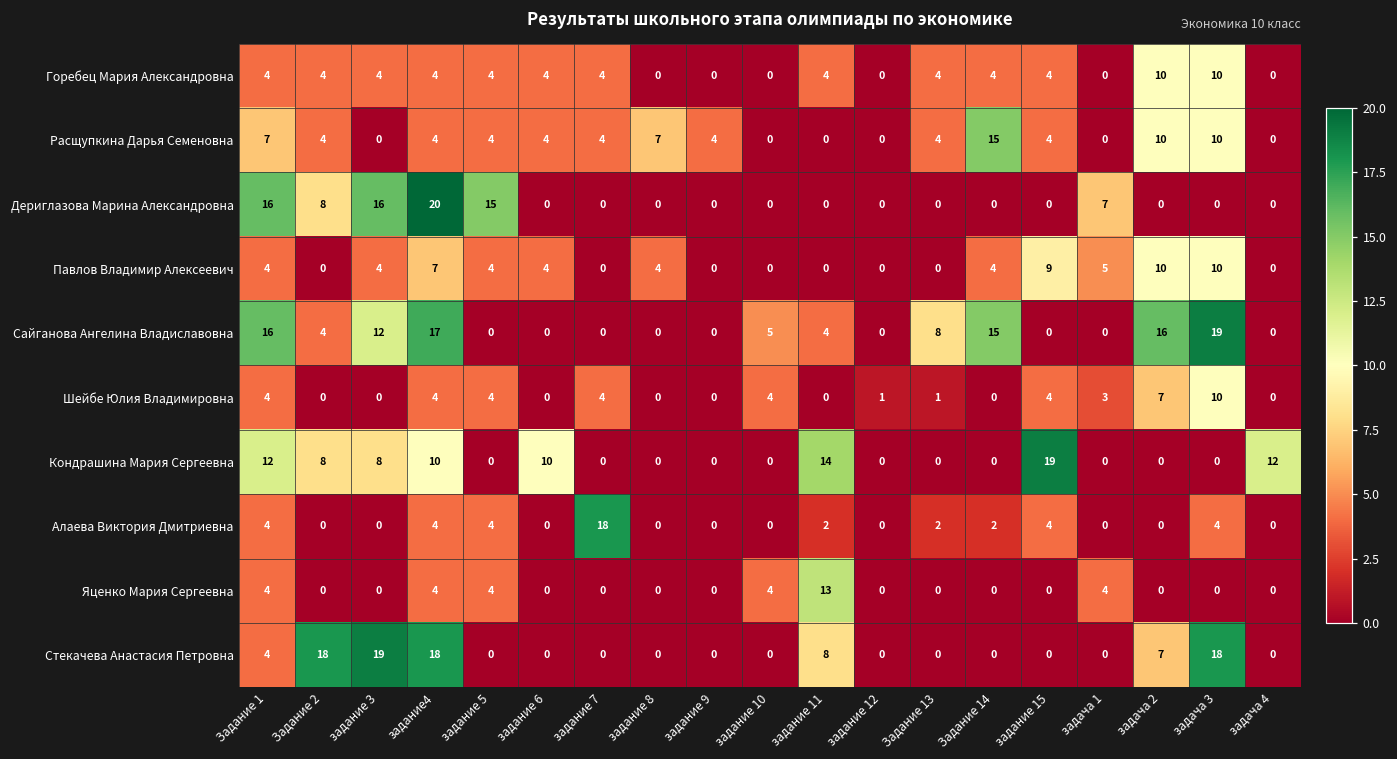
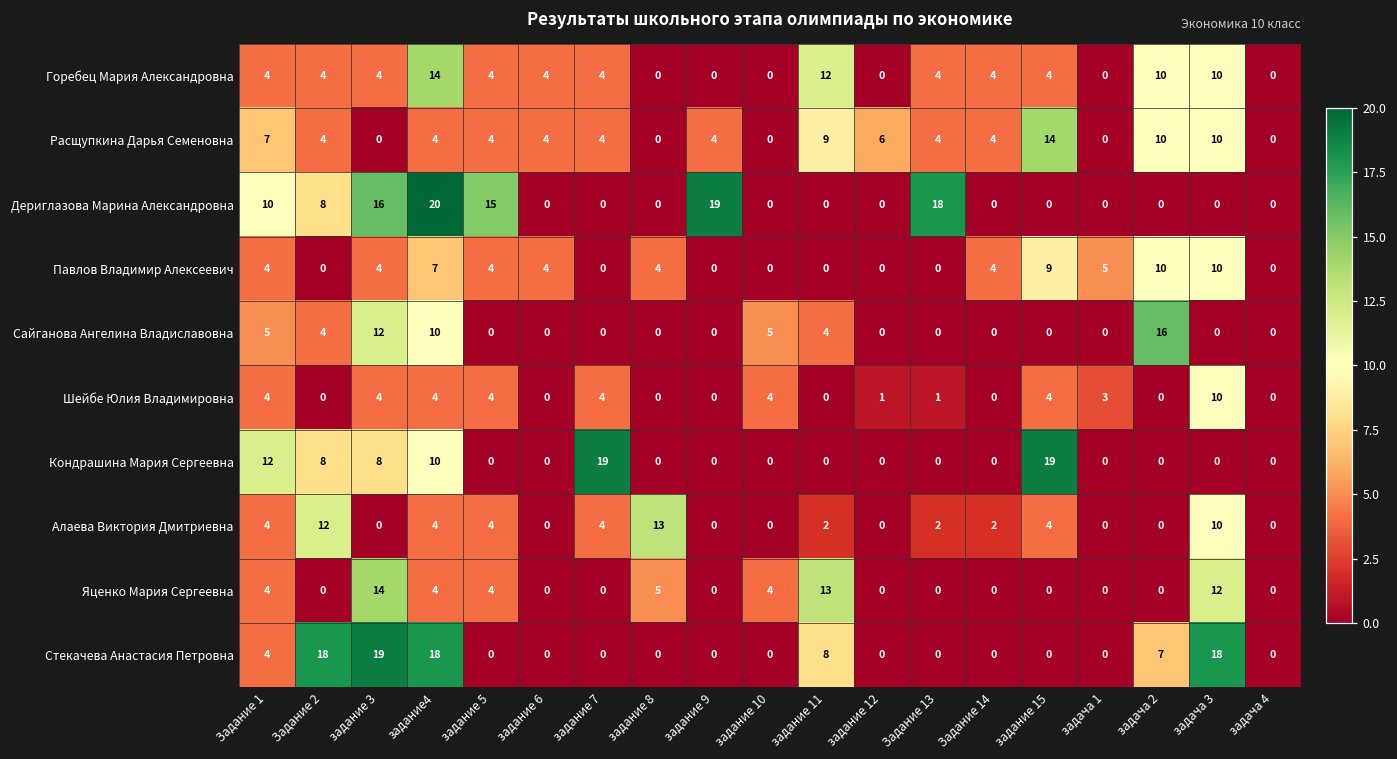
  {
    "Горебец Мария Александровна": {
      "Задание 1": 4,
      "Задание 2": 4,
      "задание 3": 4,
-     "задание4": 4,
+     "задание4": 14,
      "задание 5": 4,
      "задание 6": 4,
      "задание 7": 4,
      "задание 8": 0,
      "задание 9": 0,
      "задание 10": 0,
-     "задание 11": 4,
+     "задание 11": 12,
      "задание 12": 0,
      "Задание 13": 4,
      "Задание 14": 4,
      "задание 15": 4,
      "задача 1": 0,
      "задача 2": 10,
      "задача 3": 10,
      "задача 4": 0
    },
    "Расщупкина Дарья Семеновна": {
      "Задание 1": 7,
      "Задание 2": 4,
      "задание 3": 0,
      "задание4": 4,
      "задание 5": 4,
      "задание 6": 4,
      "задание 7": 4,
-     "задание 8": 7,
+     "задание 8": 0,
      "задание 9": 4,
      "задание 10": 0,
-     "задание 11": 0,
-     "задание 12": 0,
+     "задание 11": 9,
+     "задание 12": 6,
      "Задание 13": 4,
-     "Задание 14": 15,
-     "задание 15": 4,
+     "Задание 14": 4,
+     "задание 15": 14,
      "задача 1": 0,
      "задача 2": 10,
      "задача 3": 10,
      "задача 4": 0
    },
    "Дериглазова Марина Александровна": {
-     "Задание 1": 16,
+     "Задание 1": 10,
      "Задание 2": 8,
      "задание 3": 16,
      "задание4": 20,
      "задание 5": 15,
      "задание 6": 0,
      "задание 7": 0,
      "задание 8": 0,
-     "задание 9": 0,
+     "задание 9": 19,
      "задание 10": 0,
      "задание 11": 0,
      "задание 12": 0,
-     "Задание 13": 0,
+     "Задание 13": 18,
      "Задание 14": 0,
      "задание 15": 0,
-     "задача 1": 7,
+     "задача 1": 0,
      "задача 2": 0,
      "задача 3": 0,
      "задача 4": 0
    },
    "Павлов Владимир Алексеевич": {
      "Задание 1": 4,
      "Задание 2": 0,
      "задание 3": 4,
      "задание4": 7,
      "задание 5": 4,
      "задание 6": 4,
      "задание 7": 0,
      "задание 8": 4,
      "задание 9": 0,
      "задание 10": 0,
      "задание 11": 0,
      "задание 12": 0,
      "Задание 13": 0,
      "Задание 14": 4,
      "задание 15": 9,
      "задача 1": 5,
      "задача 2": 10,
      "задача 3": 10,
      "задача 4": 0
    },
    "Сайганова Ангелина Владиславовна": {
-     "Задание 1": 16,
+     "Задание 1": 5,
      "Задание 2": 4,
      "задание 3": 12,
-     "задание4": 17,
+     "задание4": 10,
      "задание 5": 0,
      "задание 6": 0,
      "задание 7": 0,
      "задание 8": 0,
      "задание 9": 0,
      "задание 10": 5,
      "задание 11": 4,
      "задание 12": 0,
-     "Задание 13": 8,
-     "Задание 14": 15,
+     "Задание 13": 0,
+     "Задание 14": 0,
      "задание 15": 0,
      "задача 1": 0,
      "задача 2": 16,
-     "задача 3": 19,
+     "задача 3": 0,
      "задача 4": 0
    },
    "Шейбе Юлия Владимировна": {
      "Задание 1": 4,
      "Задание 2": 0,
-     "задание 3": 0,
+     "задание 3": 4,
      "задание4": 4,
      "задание 5": 4,
      "задание 6": 0,
      "задание 7": 4,
      "задание 8": 0,
      "задание 9": 0,
      "задание 10": 4,
      "задание 11": 0,
      "задание 12": 1,
      "Задание 13": 1,
      "Задание 14": 0,
      "задание 15": 4,
      "задача 1": 3,
-     "задача 2": 7,
+     "задача 2": 0,
      "задача 3": 10,
      "задача 4": 0
    },
    "Кондрашина Мария Сергеевна": {
      "Задание 1": 12,
      "Задание 2": 8,
      "задание 3": 8,
      "задание4": 10,
      "задание 5": 0,
-     "задание 6": 10,
-     "задание 7": 0,
+     "задание 6": 0,
+     "задание 7": 19,
      "задание 8": 0,
      "задание 9": 0,
      "задание 10": 0,
-     "задание 11": 14,
+     "задание 11": 0,
      "задание 12": 0,
      "Задание 13": 0,
      "Задание 14": 0,
      "задание 15": 19,
      "задача 1": 0,
      "задача 2": 0,
      "задача 3": 0,
-     "задача 4": 12
+     "задача 4": 0
    },
    "Алаева Виктория Дмитриевна": {
      "Задание 1": 4,
-     "Задание 2": 0,
+     "Задание 2": 12,
      "задание 3": 0,
      "задание4": 4,
      "задание 5": 4,
      "задание 6": 0,
-     "задание 7": 18,
-     "задание 8": 0,
+     "задание 7": 4,
+     "задание 8": 13,
      "задание 9": 0,
      "задание 10": 0,
      "задание 11": 2,
      "задание 12": 0,
      "Задание 13": 2,
      "Задание 14": 2,
      "задание 15": 4,
      "задача 1": 0,
      "задача 2": 0,
-     "задача 3": 4,
+     "задача 3": 10,
      "задача 4": 0
    },
    "Яценко Мария Сергеевна": {
      "Задание 1": 4,
      "Задание 2": 0,
-     "задание 3": 0,
+     "задание 3": 14,
      "задание4": 4,
      "задание 5": 4,
      "задание 6": 0,
      "задание 7": 0,
-     "задание 8": 0,
+     "задание 8": 5,
      "задание 9": 0,
      "задание 10": 4,
      "задание 11": 13,
      "задание 12": 0,
      "Задание 13": 0,
      "Задание 14": 0,
      "задание 15": 0,
-     "задача 1": 4,
+     "задача 1": 0,
      "задача 2": 0,
-     "задача 3": 0,
+     "задача 3": 12,
      "задача 4": 0
    },
    "Стекачева Анастасия Петровна": {
      "Задание 1": 4,
      "Задание 2": 18,
      "задание 3": 19,
      "задание4": 18,
      "задание 5": 0,
      "задание 6": 0,
      "задание 7": 0,
      "задание 8": 0,
      "задание 9": 0,
      "задание 10": 0,
      "задание 11": 8,
      "задание 12": 0,
      "Задание 13": 0,
      "Задание 14": 0,
      "задание 15": 0,
      "задача 1": 0,
      "задача 2": 7,
      "задача 3": 18,
      "задача 4": 0
    }
  }
